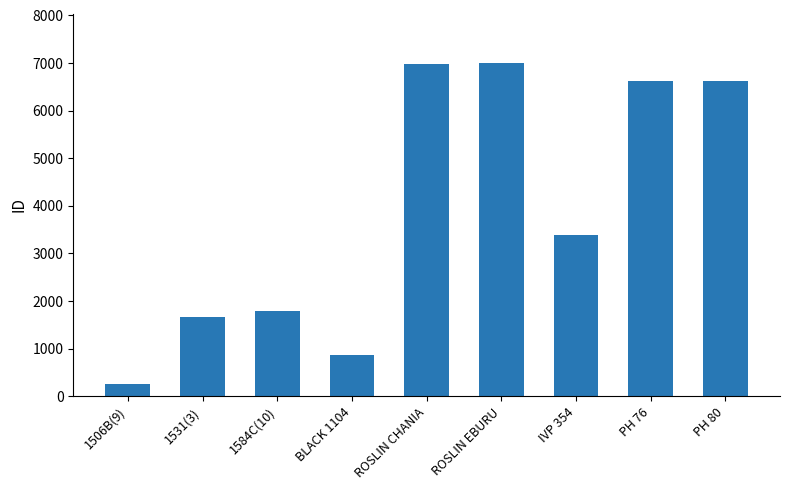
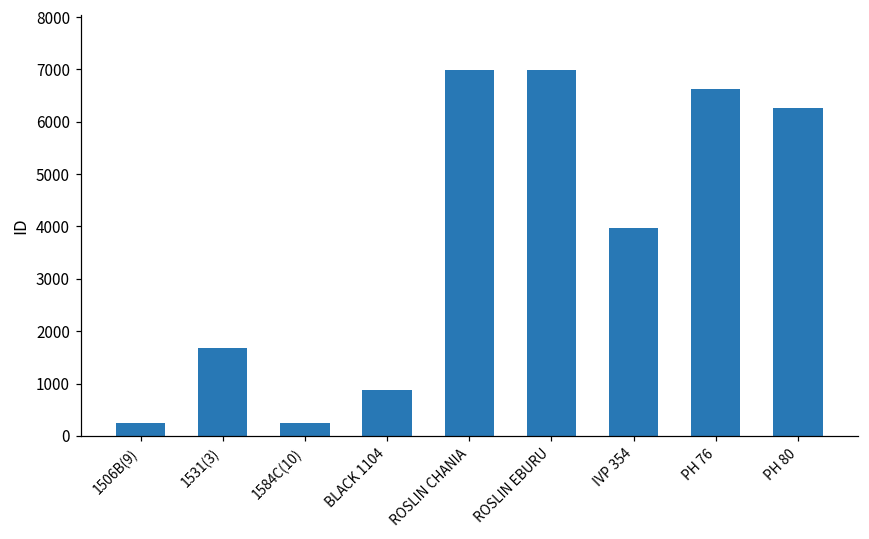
  {
    "1506B(9)": 300,
    "1531(3)": 1700,
-   "1584C(10)": 1800,
+   "1584C(10)": 300,
    "BLACK 1104": 900,
    "ROSLIN CHANIA": 7000,
    "ROSLIN EBURU": 7000,
-   "IVP 354": 3400,
+   "IVP 354": 4000,
    "PH 76": 6600,
-   "PH 80": 6600
+   "PH 80": 6300
  }
